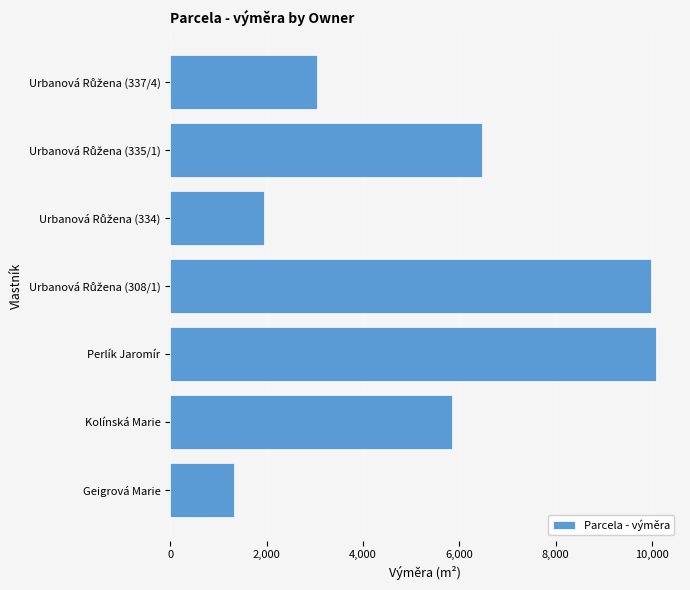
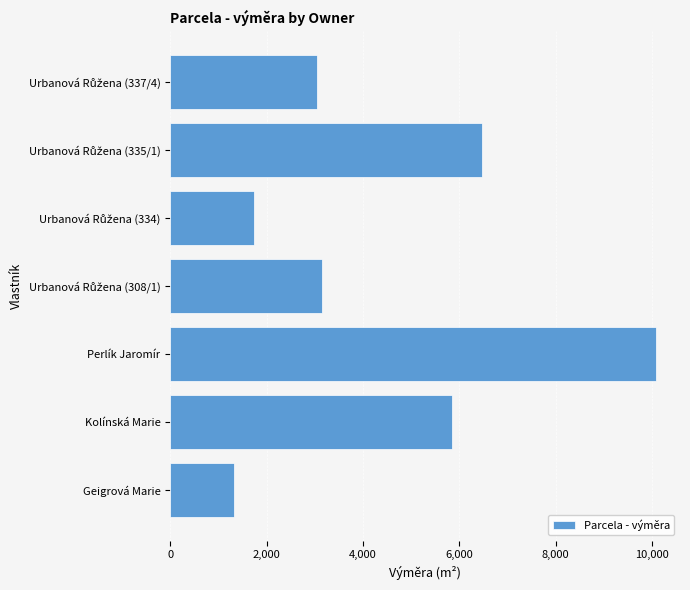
  {
    "Urbanová Růžena (337/4)": "3,000",
    "Urbanová Růžena (335/1)": "6,500",
-   "Urbanová Růžena (334)": "1,900",
-   "Urbanová Růžena (308/1)": "10,000",
+   "Urbanová Růžena (334)": "1,700",
+   "Urbanová Růžena (308/1)": "3,100",
    "Perlík Jaromír": "10,100",
    "Kolínská Marie": "5,800",
    "Geigrová Marie": "1,300"
  }
